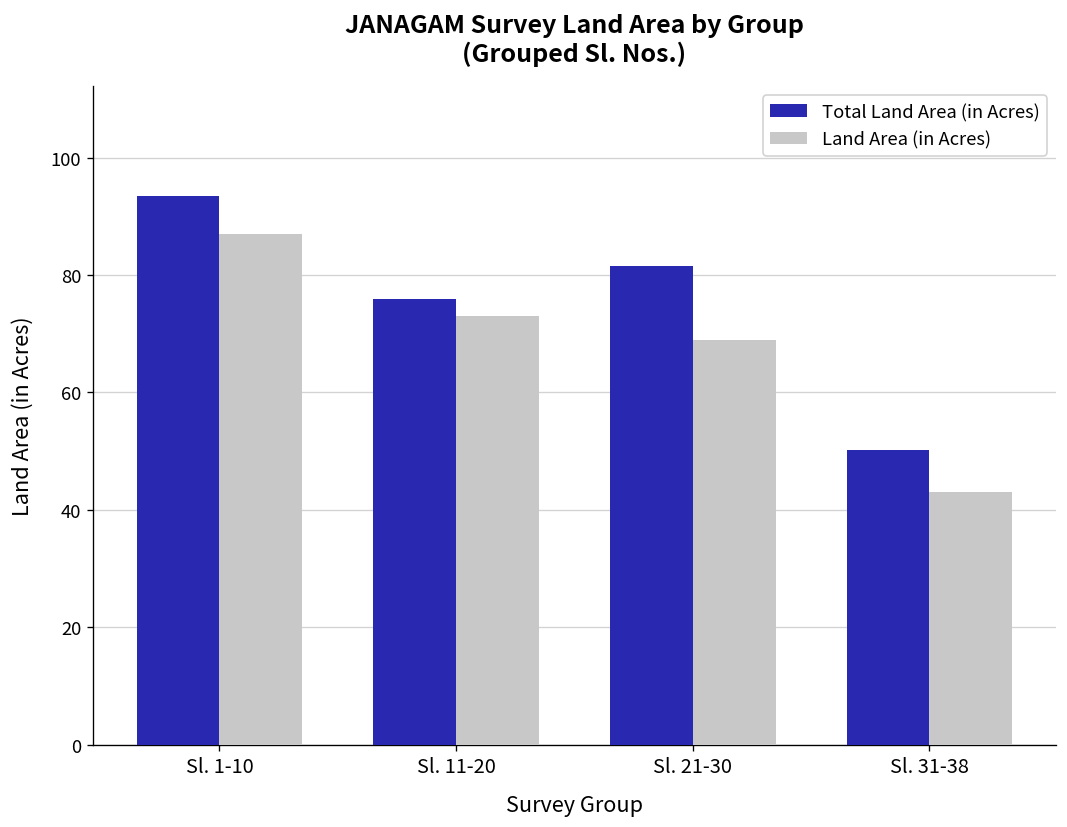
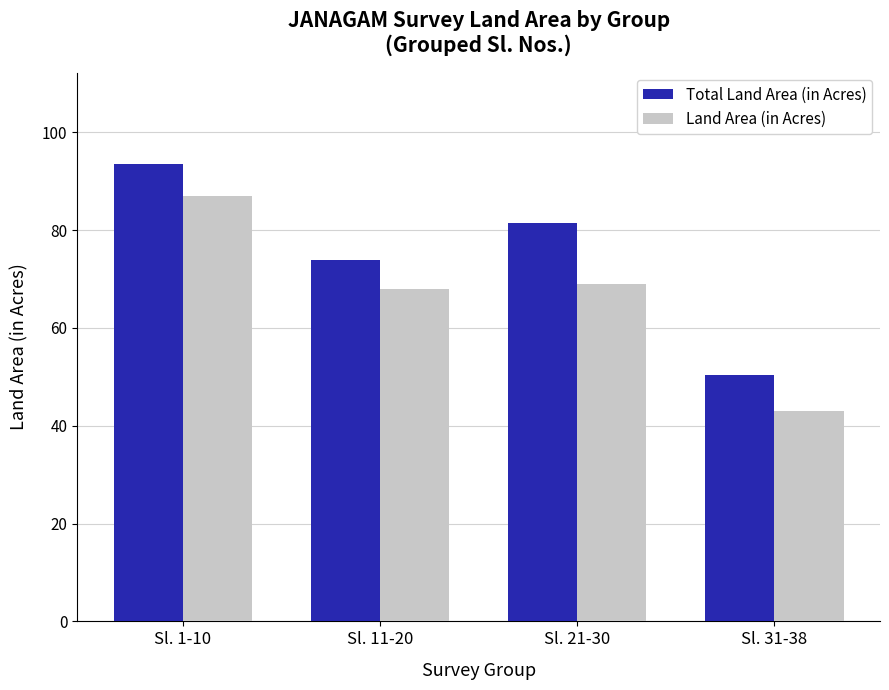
  {
    "Total Land Area (in Acres)": {
      "Sl. 1-10": 93,
-     "Sl. 11-20": 76,
+     "Sl. 11-20": 74,
      "Sl. 21-30": 81,
      "Sl. 31-38": 50
    },
    "Land Area (in Acres)": {
      "Sl. 1-10": 87,
-     "Sl. 11-20": 73,
+     "Sl. 11-20": 68,
      "Sl. 21-30": 69,
      "Sl. 31-38": 43
    }
  }
